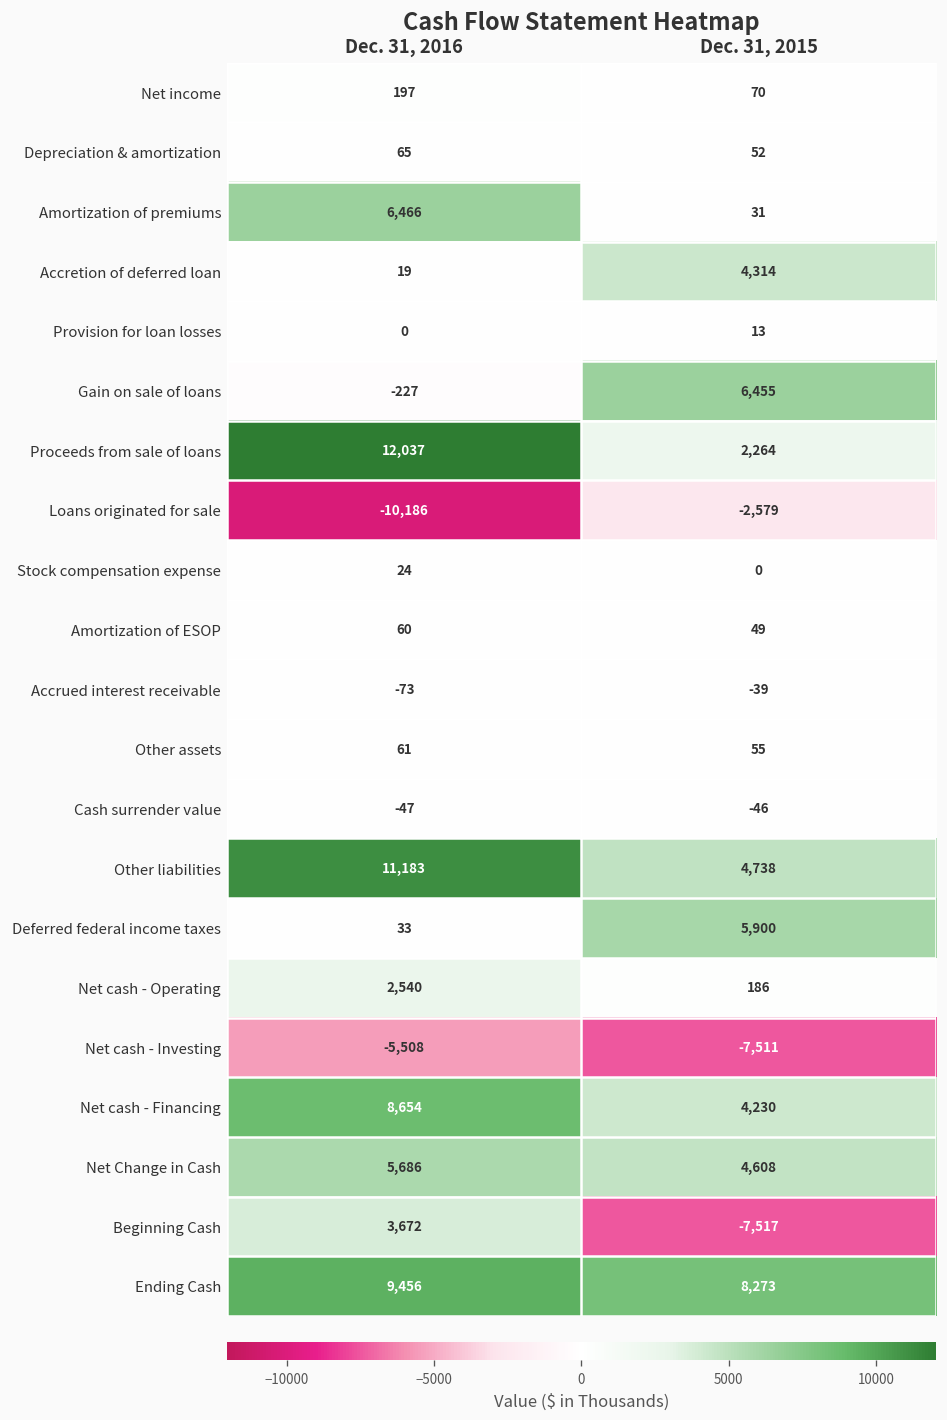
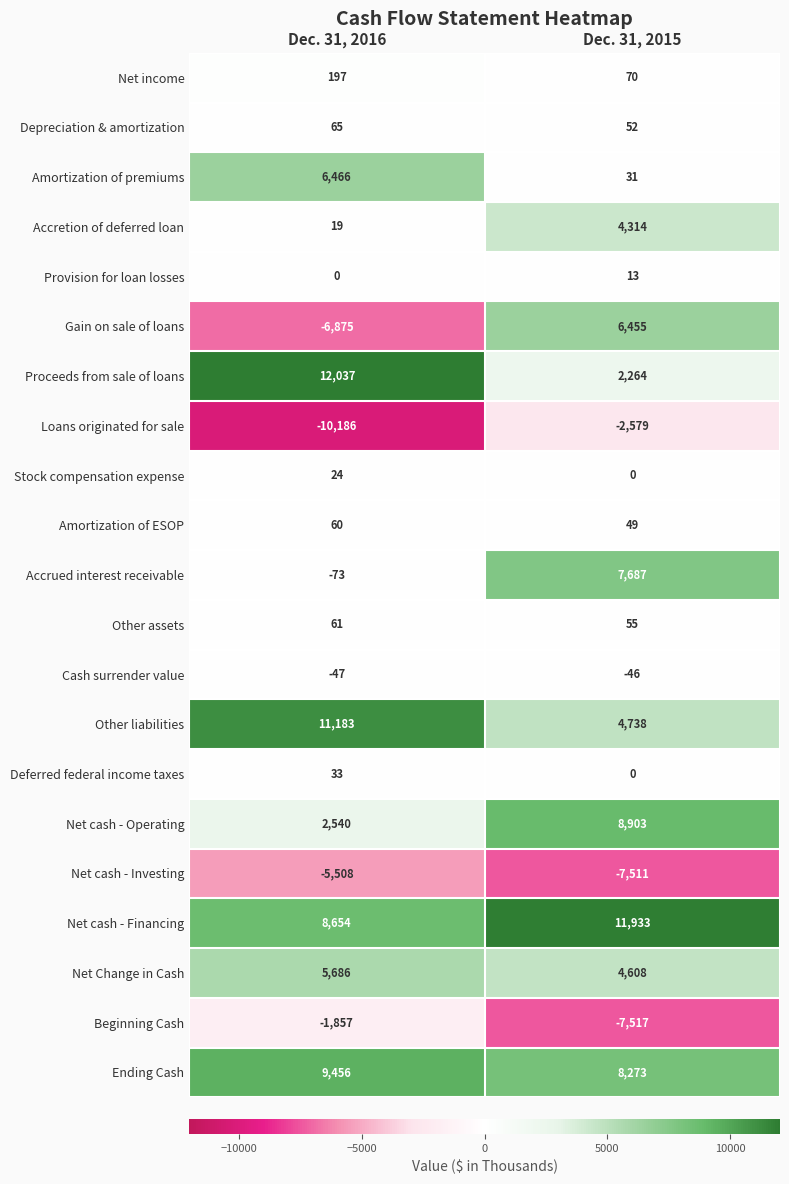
  {
    "Net income": {
      "Dec. 31, 2016": "197",
      "Dec. 31, 2015": "70"
    },
    "Depreciation & amortization": {
      "Dec. 31, 2016": "65",
      "Dec. 31, 2015": "52"
    },
    "Amortization of premiums": {
      "Dec. 31, 2016": "6,466",
      "Dec. 31, 2015": "31"
    },
    "Accretion of deferred loan": {
      "Dec. 31, 2016": "19",
      "Dec. 31, 2015": "4,314"
    },
    "Provision for loan losses": {
      "Dec. 31, 2016": "0",
      "Dec. 31, 2015": "13"
    },
    "Gain on sale of loans": {
-     "Dec. 31, 2016": "-227",
+     "Dec. 31, 2016": "-6,875",
      "Dec. 31, 2015": "6,455"
    },
    "Proceeds from sale of loans": {
      "Dec. 31, 2016": "12,037",
      "Dec. 31, 2015": "2,264"
    },
    "Loans originated for sale": {
      "Dec. 31, 2016": "-10,186",
      "Dec. 31, 2015": "-2,579"
    },
    "Stock compensation expense": {
      "Dec. 31, 2016": "24",
      "Dec. 31, 2015": "0"
    },
    "Amortization of ESOP": {
      "Dec. 31, 2016": "60",
      "Dec. 31, 2015": "49"
    },
    "Accrued interest receivable": {
      "Dec. 31, 2016": "-73",
-     "Dec. 31, 2015": "-39"
+     "Dec. 31, 2015": "7,687"
    },
    "Other assets": {
      "Dec. 31, 2016": "61",
      "Dec. 31, 2015": "55"
    },
    "Cash surrender value": {
      "Dec. 31, 2016": "-47",
      "Dec. 31, 2015": "-46"
    },
    "Other liabilities": {
      "Dec. 31, 2016": "11,183",
      "Dec. 31, 2015": "4,738"
    },
    "Deferred federal income taxes": {
      "Dec. 31, 2016": "33",
-     "Dec. 31, 2015": "5,900"
+     "Dec. 31, 2015": "0"
    },
    "Net cash - Operating": {
      "Dec. 31, 2016": "2,540",
-     "Dec. 31, 2015": "186"
+     "Dec. 31, 2015": "8,903"
    },
    "Net cash - Investing": {
      "Dec. 31, 2016": "-5,508",
      "Dec. 31, 2015": "-7,511"
    },
    "Net cash - Financing": {
      "Dec. 31, 2016": "8,654",
-     "Dec. 31, 2015": "4,230"
+     "Dec. 31, 2015": "11,933"
    },
    "Net Change in Cash": {
      "Dec. 31, 2016": "5,686",
      "Dec. 31, 2015": "4,608"
    },
    "Beginning Cash": {
-     "Dec. 31, 2016": "3,672",
+     "Dec. 31, 2016": "-1,857",
      "Dec. 31, 2015": "-7,517"
    },
    "Ending Cash": {
      "Dec. 31, 2016": "9,456",
      "Dec. 31, 2015": "8,273"
    }
  }
